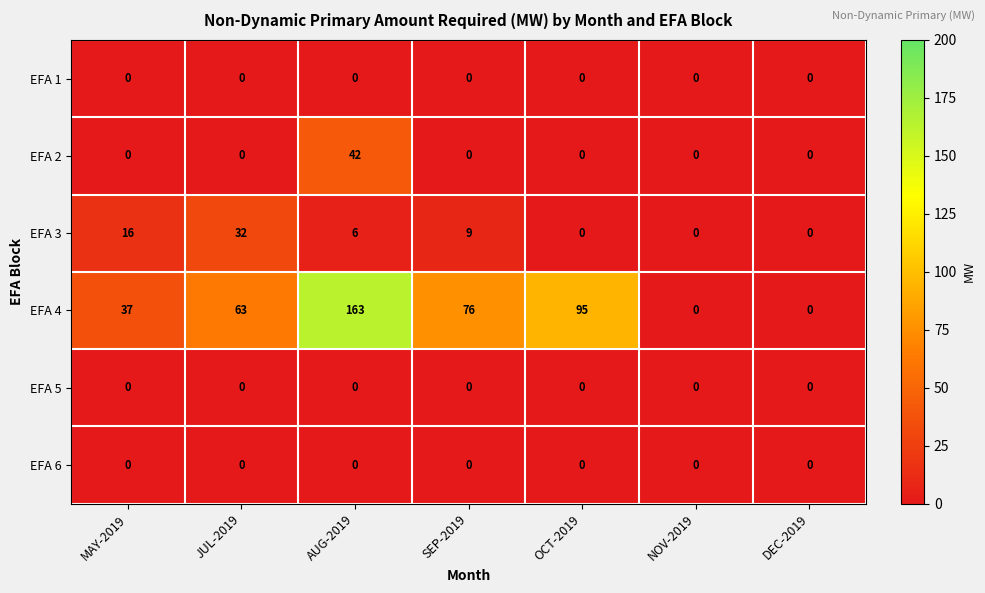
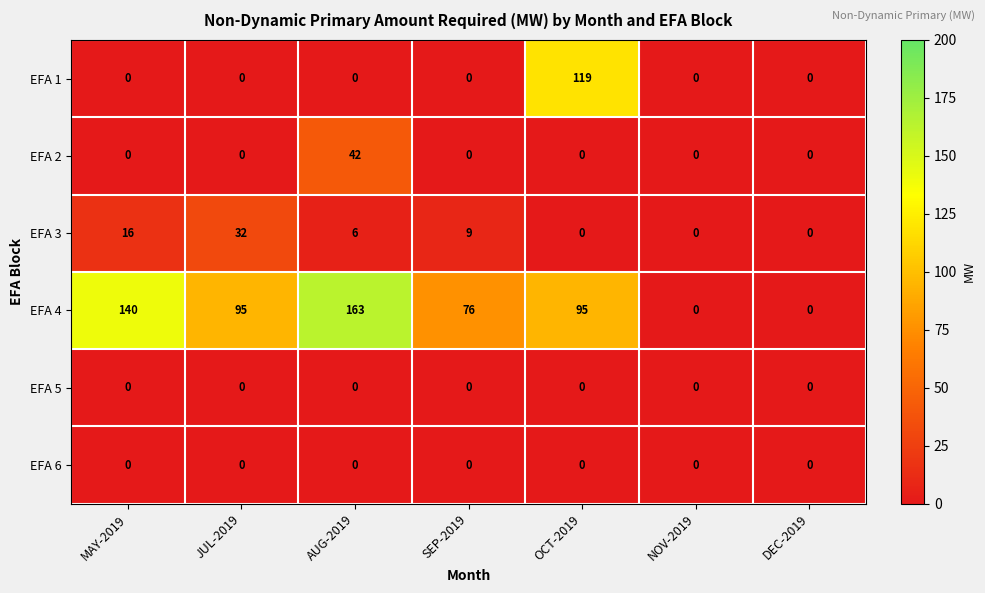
  {
    "EFA 1": {
      "MAY-2019": 0,
      "JUL-2019": 0,
      "AUG-2019": 0,
      "SEP-2019": 0,
-     "OCT-2019": 0,
+     "OCT-2019": 119,
      "NOV-2019": 0,
      "DEC-2019": 0
    },
    "EFA 2": {
      "MAY-2019": 0,
      "JUL-2019": 0,
      "AUG-2019": 42,
      "SEP-2019": 0,
      "OCT-2019": 0,
      "NOV-2019": 0,
      "DEC-2019": 0
    },
    "EFA 3": {
      "MAY-2019": 16,
      "JUL-2019": 32,
      "AUG-2019": 6,
      "SEP-2019": 9,
      "OCT-2019": 0,
      "NOV-2019": 0,
      "DEC-2019": 0
    },
    "EFA 4": {
-     "MAY-2019": 37,
-     "JUL-2019": 63,
+     "MAY-2019": 140,
+     "JUL-2019": 95,
      "AUG-2019": 163,
      "SEP-2019": 76,
      "OCT-2019": 95,
      "NOV-2019": 0,
      "DEC-2019": 0
    },
    "EFA 5": {
      "MAY-2019": 0,
      "JUL-2019": 0,
      "AUG-2019": 0,
      "SEP-2019": 0,
      "OCT-2019": 0,
      "NOV-2019": 0,
      "DEC-2019": 0
    },
    "EFA 6": {
      "MAY-2019": 0,
      "JUL-2019": 0,
      "AUG-2019": 0,
      "SEP-2019": 0,
      "OCT-2019": 0,
      "NOV-2019": 0,
      "DEC-2019": 0
    }
  }
